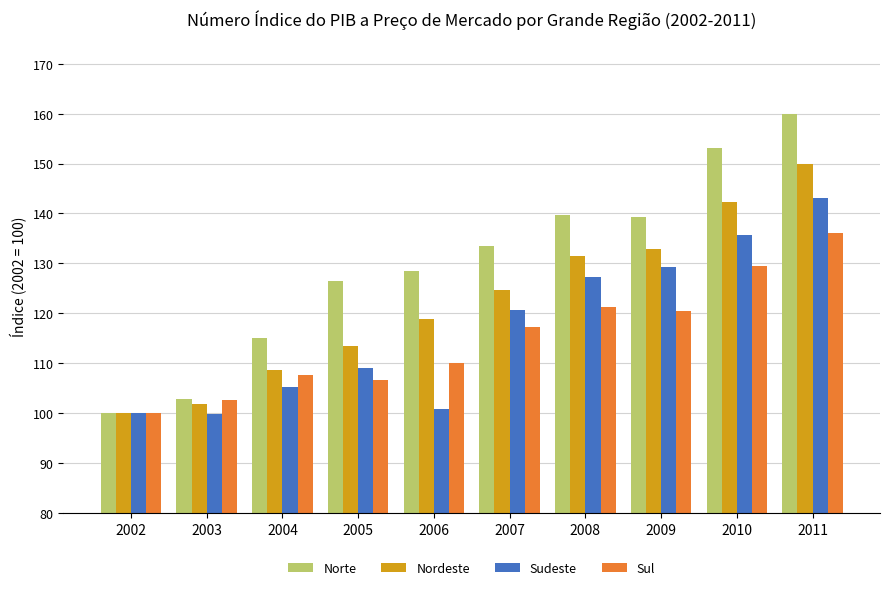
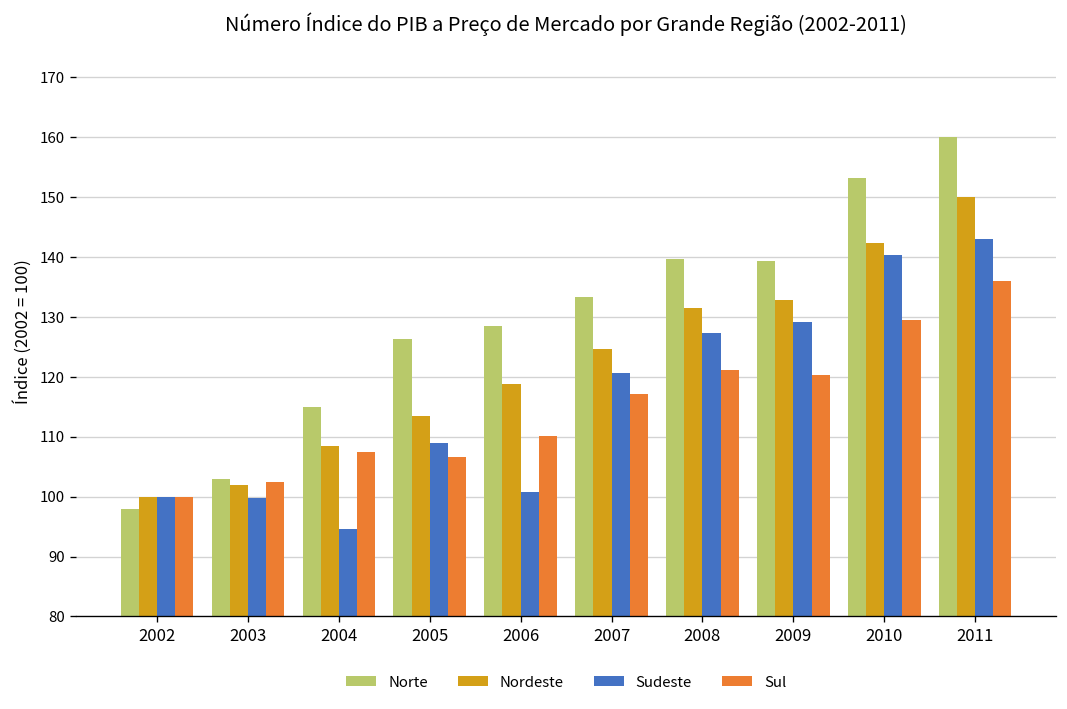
  {
    "Norte": {
-     "2002": 100,
+     "2002": 98,
      "2003": 103,
      "2004": 115,
      "2005": 126,
      "2006": 129,
      "2007": 133,
      "2008": 140,
      "2009": 139,
      "2010": 153,
      "2011": 160
    },
    "Sudeste": {
      "2002": 100,
      "2003": 100,
-     "2004": 105,
+     "2004": 95,
      "2005": 109,
      "2006": 101,
      "2007": 121,
      "2008": 127,
      "2009": 129,
-     "2010": 136,
+     "2010": 140,
      "2011": 143
    }
  }
